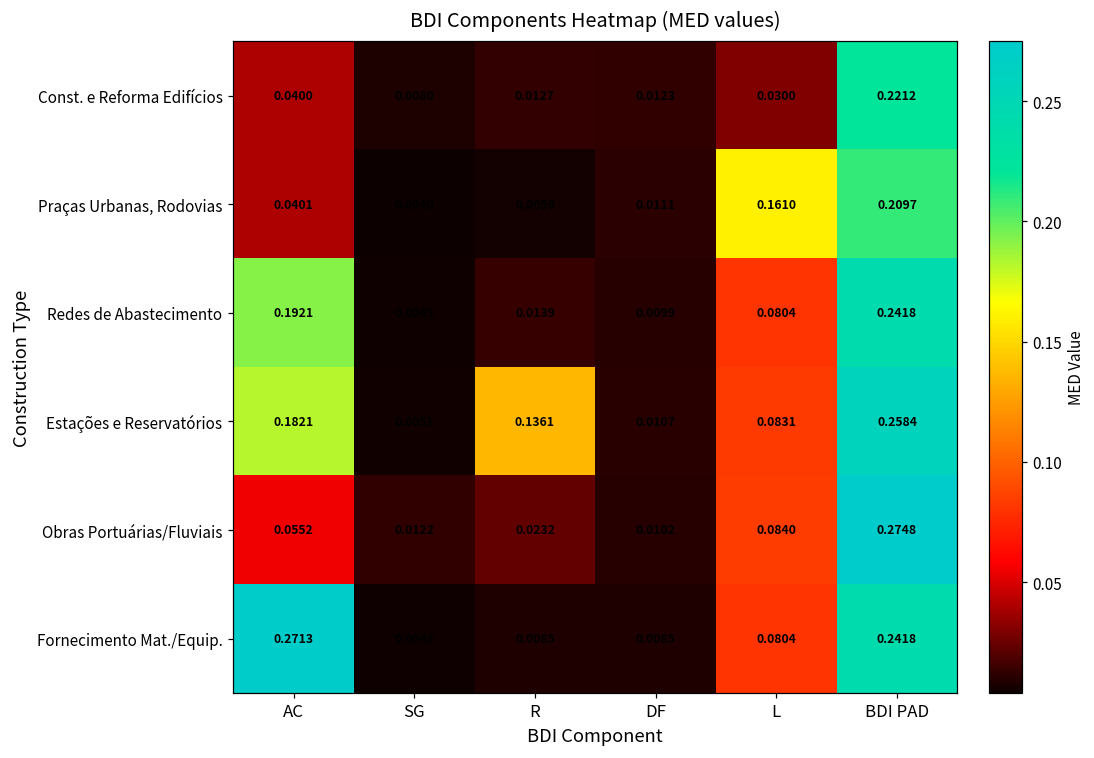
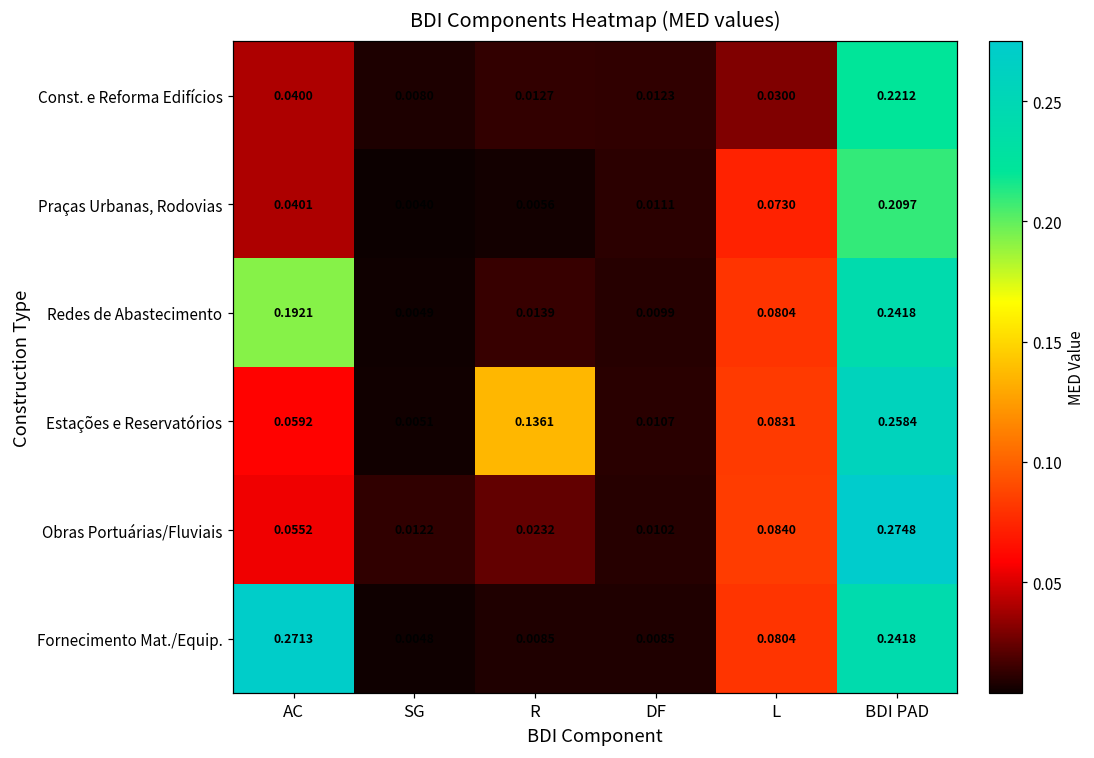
  {
    "Const. e Reforma Edifícios": {
      "AC": 0.0400,
      "R": 0.0127,
      "DF": 0.0123,
      "L": 0.0300,
      "BDI PAD": 0.2212
    },
    "Praças Urbanas, Rodovias": {
      "AC": 0.0401,
-     "L": 0.1610,
+     "L": 0.0730,
      "BDI PAD": 0.2097
    },
    "Redes de Abastecimento": {
      "AC": 0.1921,
      "R": 0.0139,
      "L": 0.0804,
      "BDI PAD": 0.2418
    },
    "Estações e Reservatórios": {
-     "AC": 0.1821,
+     "AC": 0.0592,
      "R": 0.1361,
      "L": 0.0831,
      "BDI PAD": 0.2584
    },
    "Obras Portuárias/Fluviais": {
      "AC": 0.0552,
      "SG": 0.0122,
      "R": 0.0232,
      "L": 0.0840,
      "BDI PAD": 0.2748
    },
    "Fornecimento Mat./Equip.": {
      "AC": 0.2713,
      "L": 0.0804,
      "BDI PAD": 0.2418
    }
  }
